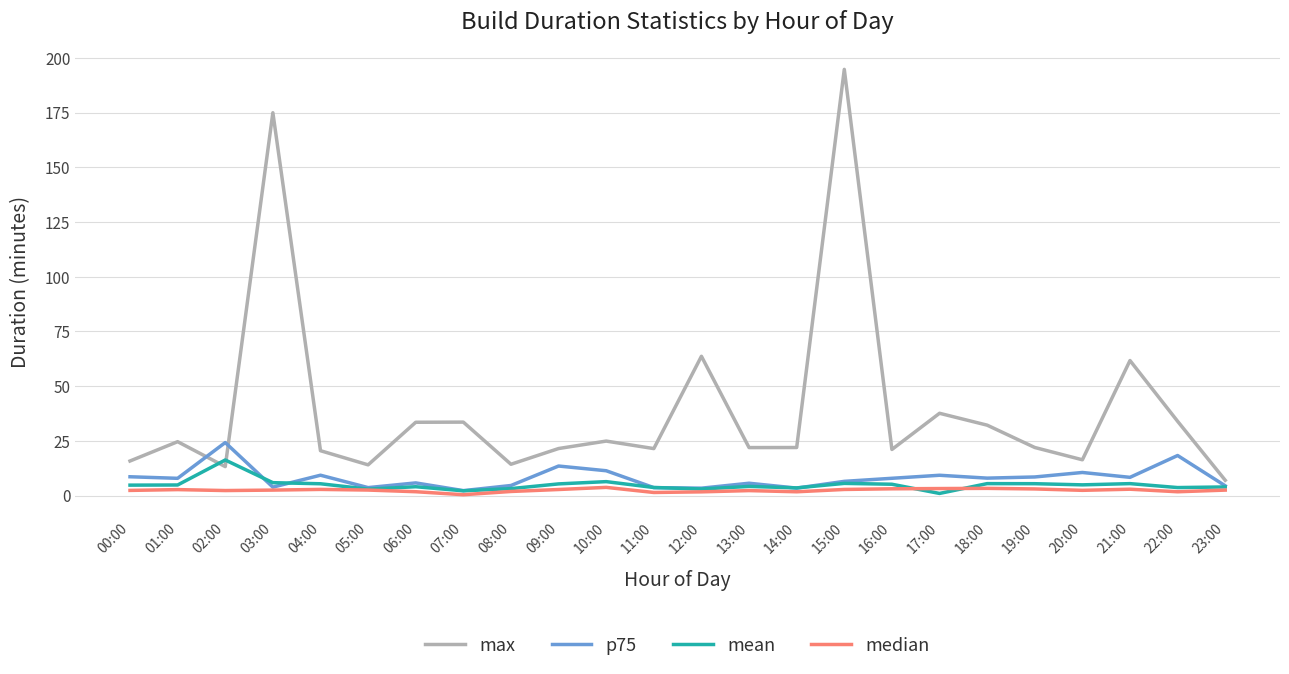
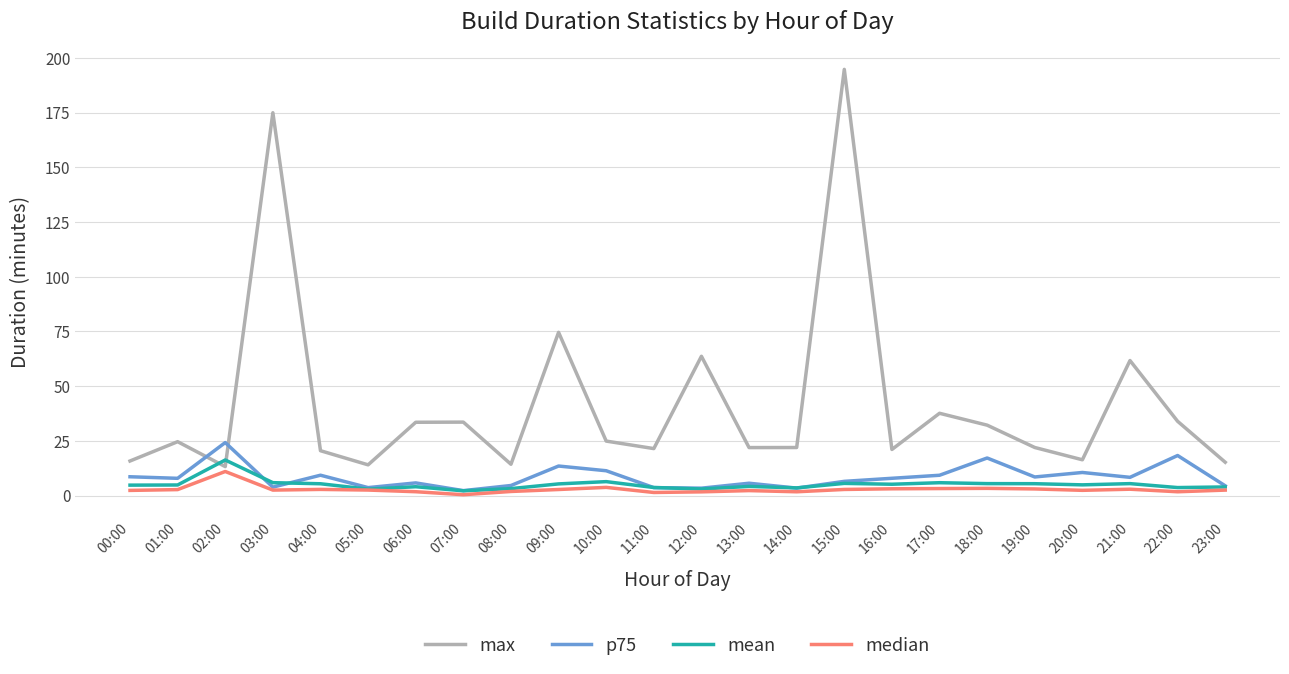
  {
    "max": {
      "00:00": 16,
      "01:00": 25,
      "02:00": 13,
      "03:00": 175,
      "04:00": 20,
      "05:00": 14,
      "06:00": 33,
      "07:00": 34,
      "08:00": 14,
-     "09:00": 21,
+     "09:00": 75,
      "10:00": 25,
      "11:00": 21,
      "12:00": 64,
      "13:00": 22,
      "14:00": 22,
      "15:00": 195,
      "16:00": 21,
      "17:00": 38,
      "18:00": 32,
      "19:00": 22,
      "20:00": 16,
      "21:00": 62,
      "22:00": 34,
-     "23:00": 7
+     "23:00": 15
    },
    "p75": {
      "00:00": 9,
      "01:00": 8,
      "02:00": 24,
      "03:00": 4,
      "04:00": 9,
      "06:00": 6,
      "08:00": 5,
      "09:00": 13,
      "10:00": 11,
      "13:00": 6,
      "16:00": 8,
      "17:00": 9,
-     "18:00": 8,
+     "18:00": 17,
      "19:00": 8,
      "20:00": 11,
      "21:00": 8,
      "22:00": 18
    },
    "mean": {
      "00:00": 5,
      "01:00": 5,
      "02:00": 16,
      "03:00": 6,
      "04:00": 5,
      "06:00": 4,
      "08:00": 3,
      "09:00": 5,
      "10:00": 6,
      "13:00": 4,
      "16:00": 5,
-     "17:00": 1,
+     "17:00": 6,
      "18:00": 5,
      "19:00": 5,
      "20:00": 5,
      "21:00": 5,
      "22:00": 4
    },
    "median": {
      "00:00": 2,
      "01:00": 3,
-     "02:00": 2,
+     "02:00": 11,
      "03:00": 2,
      "04:00": 3,
      "06:00": 2,
      "07:00": 0,
      "08:00": 2,
      "09:00": 3,
      "10:00": 4,
      "11:00": 1,
      "12:00": 2,
      "13:00": 2,
      "14:00": 2,
      "15:00": 3,
      "16:00": 3,
      "17:00": 3,
      "18:00": 3,
      "19:00": 3,
      "20:00": 2,
      "21:00": 3,
      "22:00": 2,
      "23:00": 2
    }
  }
